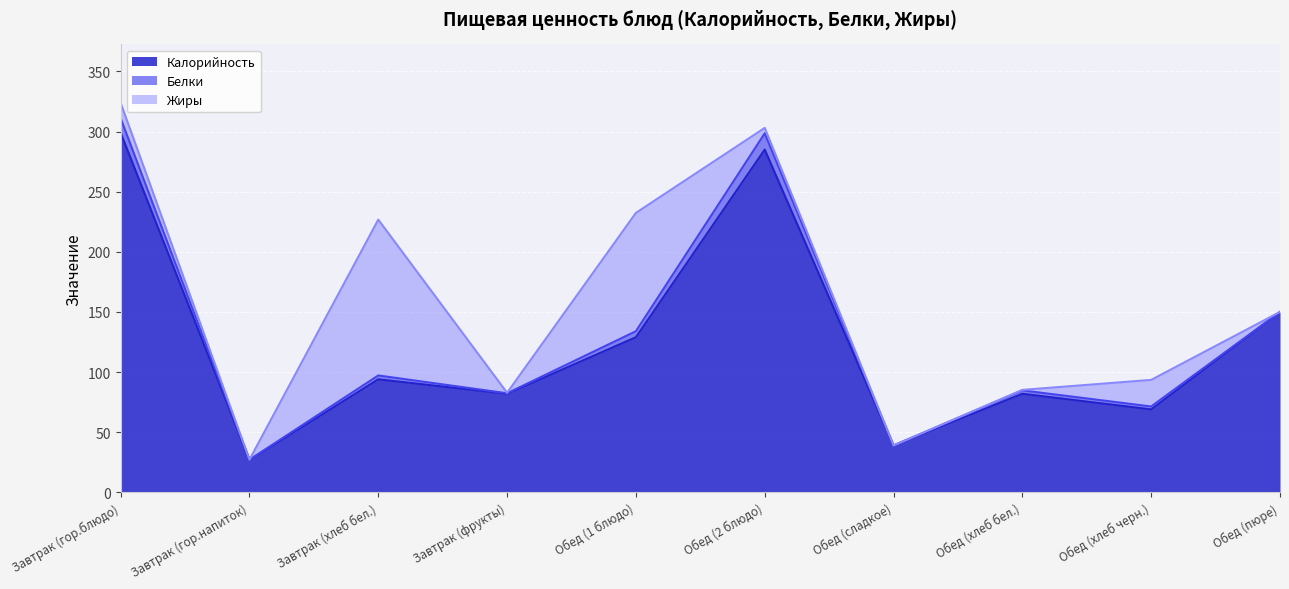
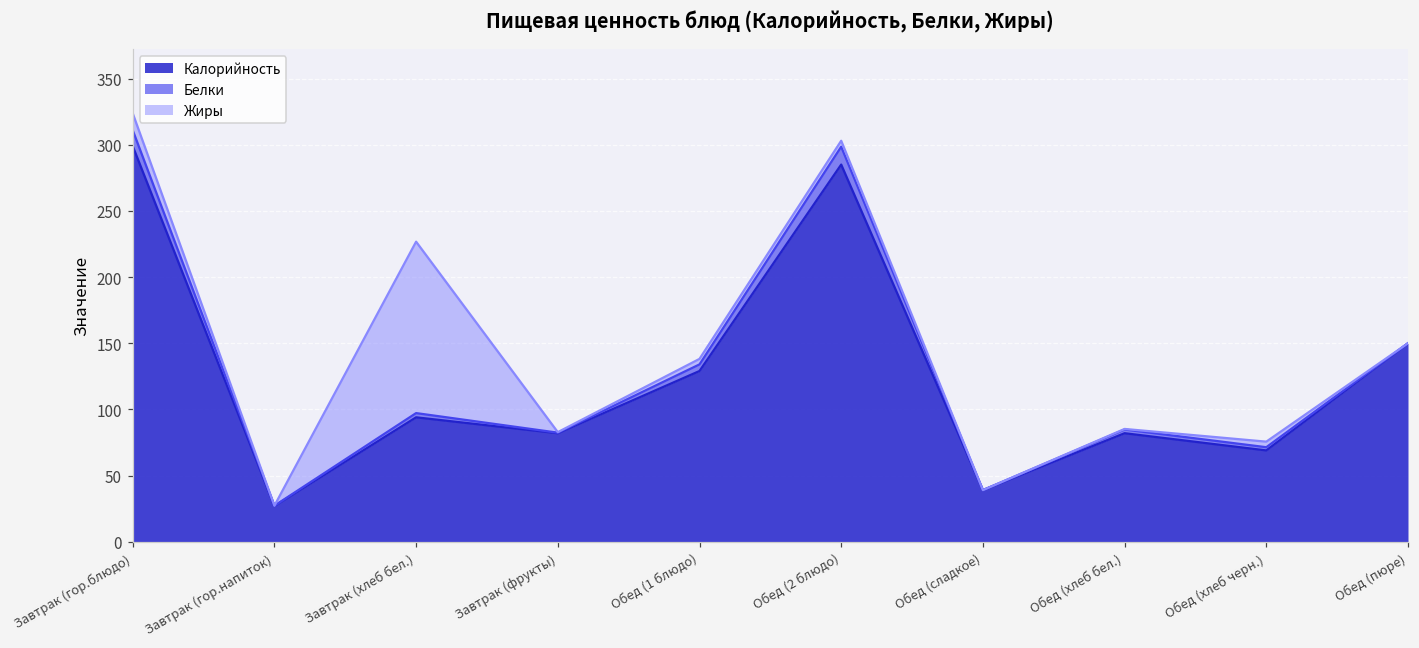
  {
    "Жиры": {
      "Завтрак (гор.блюдо)": 13,
      "Завтрак (хлеб бел.)": 130,
-     "Обед (1 блюдо)": 98,
+     "Обед (1 блюдо)": 4,
      "Обед (2 блюдо)": 5,
-     "Обед (хлеб черн.)": 22
+     "Обед (хлеб черн.)": 4
    }
  }
